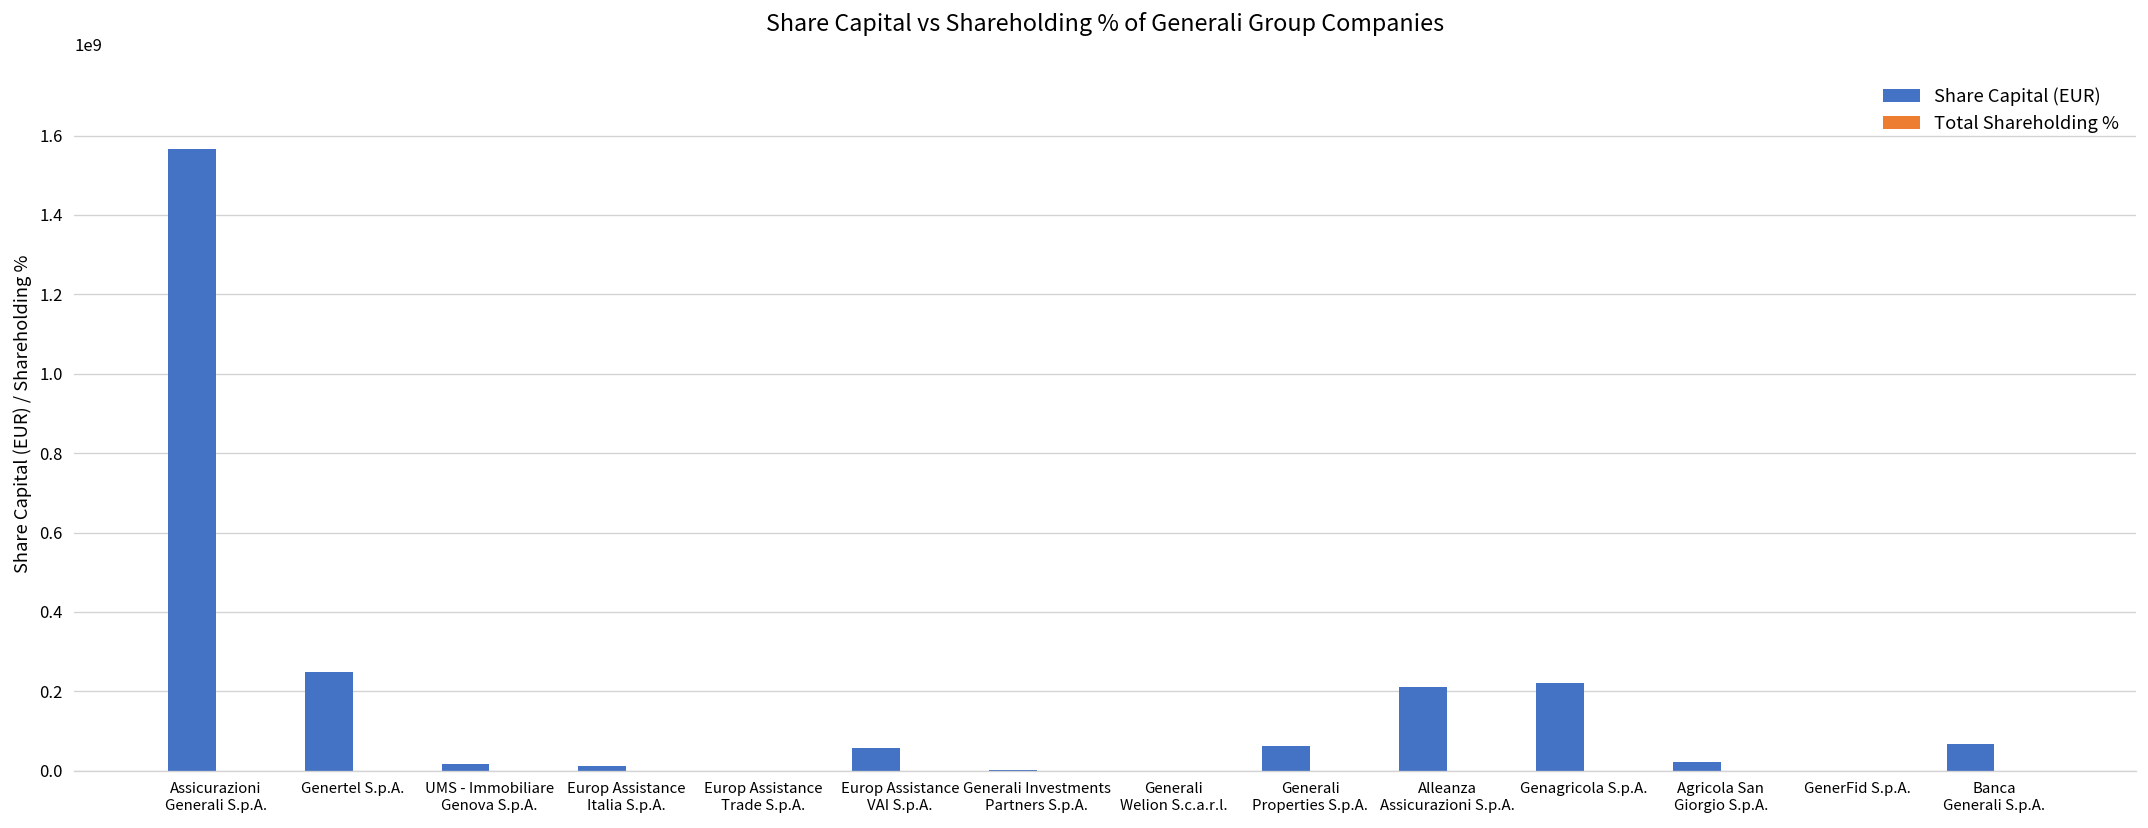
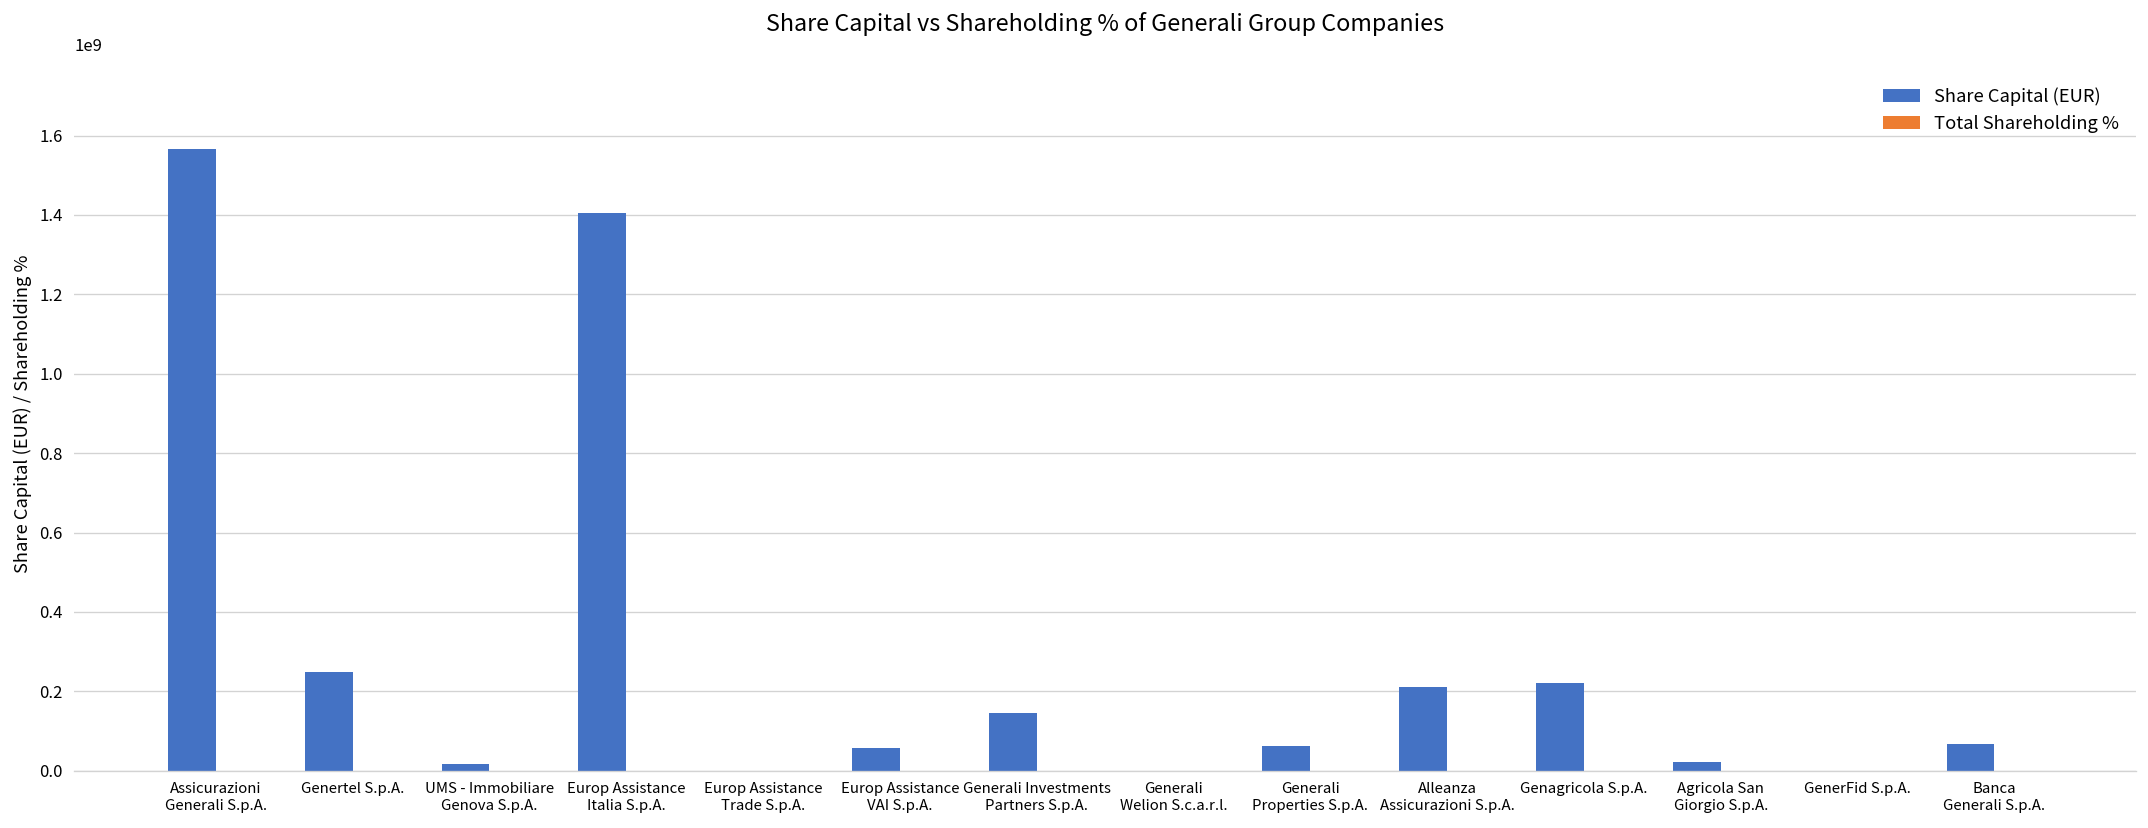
  {
    "Share Capital (EUR)": {
      "Assicurazioni Generali S.p.A.": 1570000000,
      "Genertel S.p.A.": 250000000,
      "UMS - Immobiliare Genova S.p.A.": 20000000,
-     "Europ Assistance Italia S.p.A.": 10000000,
+     "Europ Assistance Italia S.p.A.": 1410000000,
      "Europ Assistance VAI S.p.A.": 60000000,
-     "Generali Investments Partners S.p.A.": 0,
+     "Generali Investments Partners S.p.A.": 150000000,
      "Generali Properties S.p.A.": 60000000,
      "Alleanza Assicurazioni S.p.A.": 210000000,
      "Genagricola S.p.A.": 220000000,
      "Agricola San Giorgio S.p.A.": 20000000,
      "Banca Generali S.p.A.": 70000000
    }
  }
